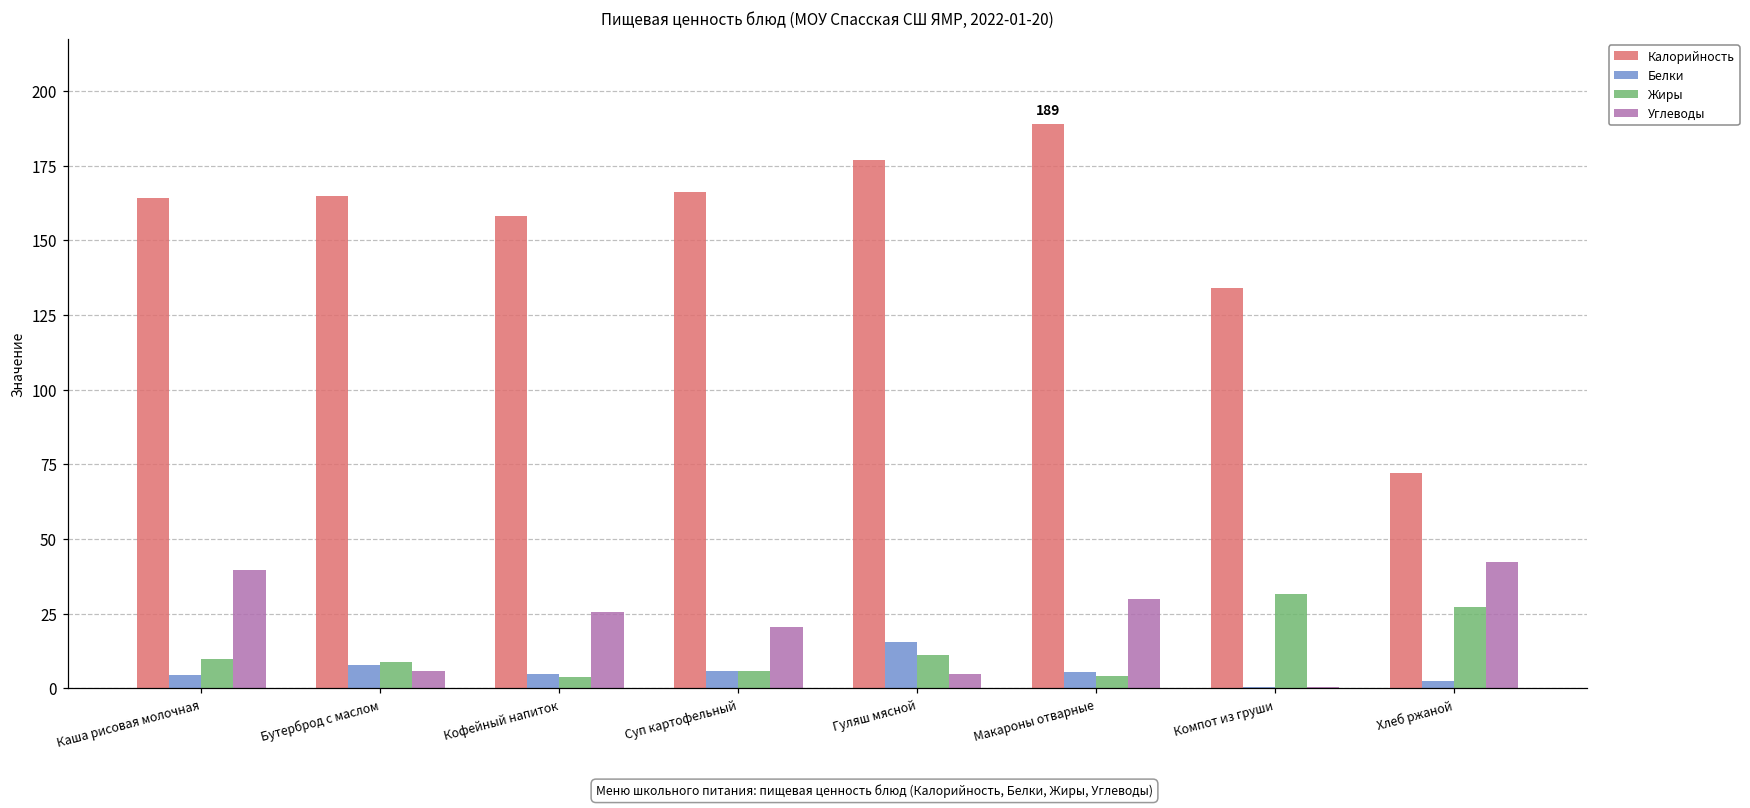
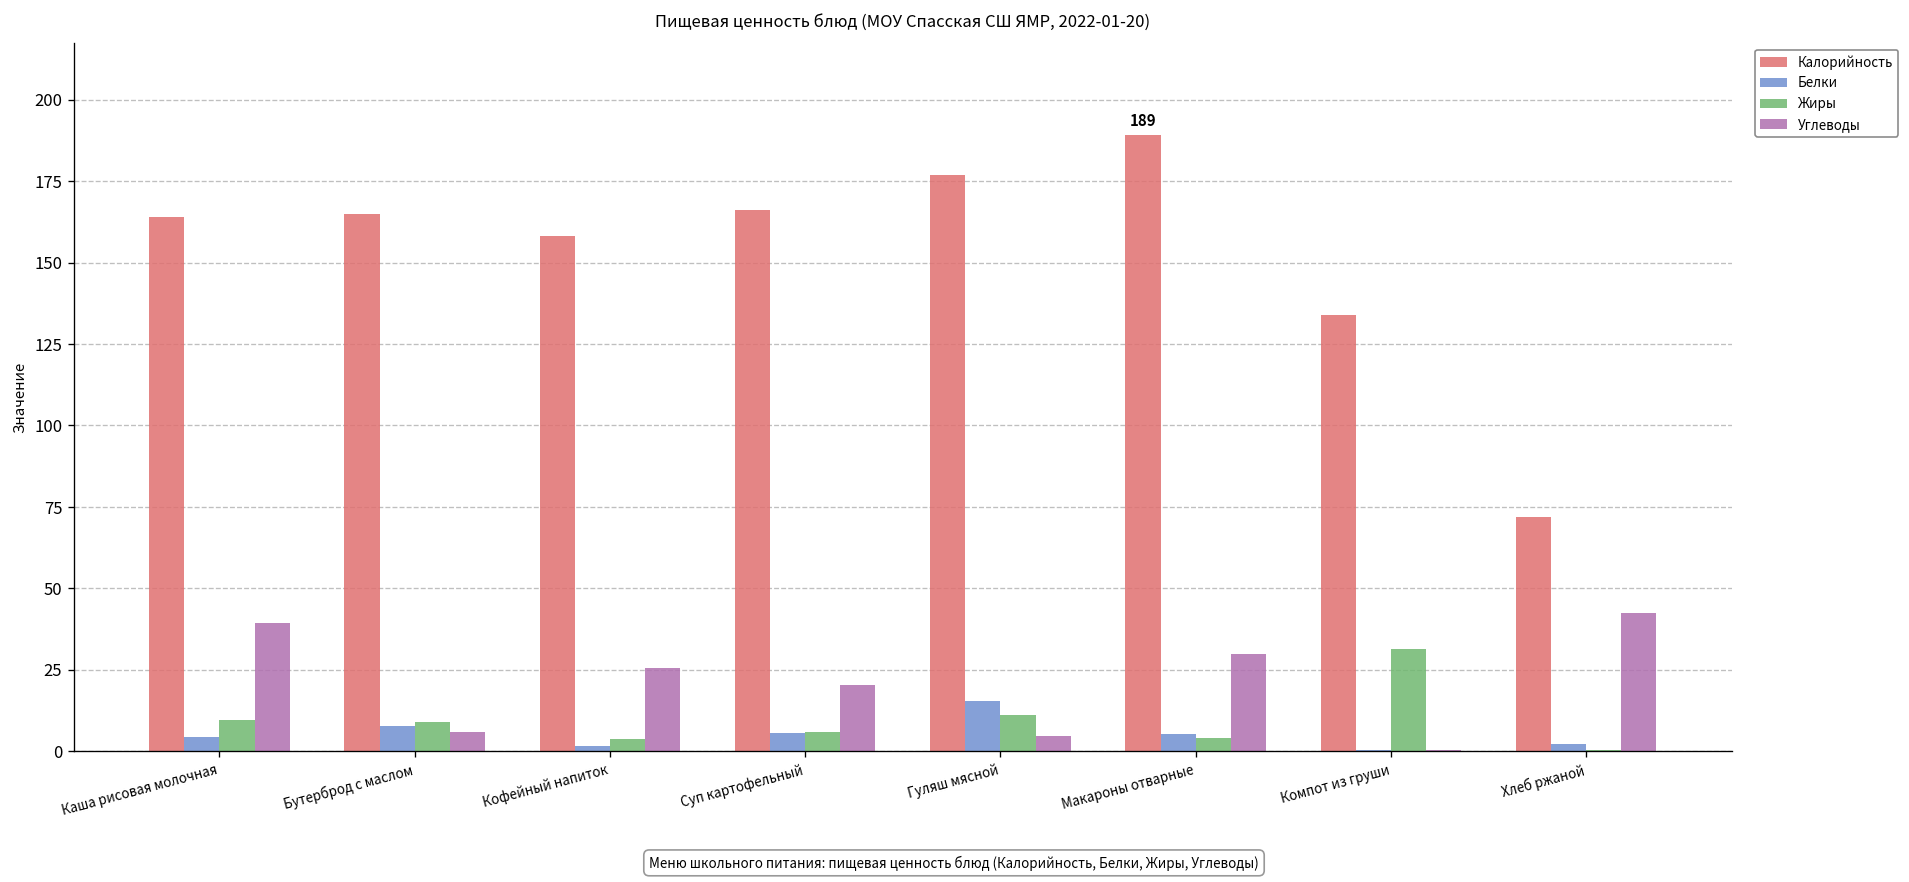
  {
    "Калорийность": {
      "Макароны отварные": 189
    },
    "Белки": {
      "Каша рисовая молочная": 5,
      "Бутерброд с маслом": 8,
-     "Кофейный напиток": 5,
+     "Кофейный напиток": 2,
      "Суп картофельный": 6,
      "Гуляш мясной": 15,
      "Макароны отварные": 5,
      "Хлеб ржаной": 2
    },
    "Жиры": {
      "Каша рисовая молочная": 10,
      "Бутерброд с маслом": 9,
      "Кофейный напиток": 4,
      "Суп картофельный": 6,
      "Гуляш мясной": 11,
      "Макароны отварные": 4,
      "Компот из груши": 32,
-     "Хлеб ржаной": 27
+     "Хлеб ржаной": 0
    },
    "Углеводы": {
      "Каша рисовая молочная": 40,
      "Бутерброд с маслом": 6,
      "Кофейный напиток": 26,
      "Суп картофельный": 21,
      "Гуляш мясной": 5,
      "Макароны отварные": 30,
      "Хлеб ржаной": 42
    }
  }
